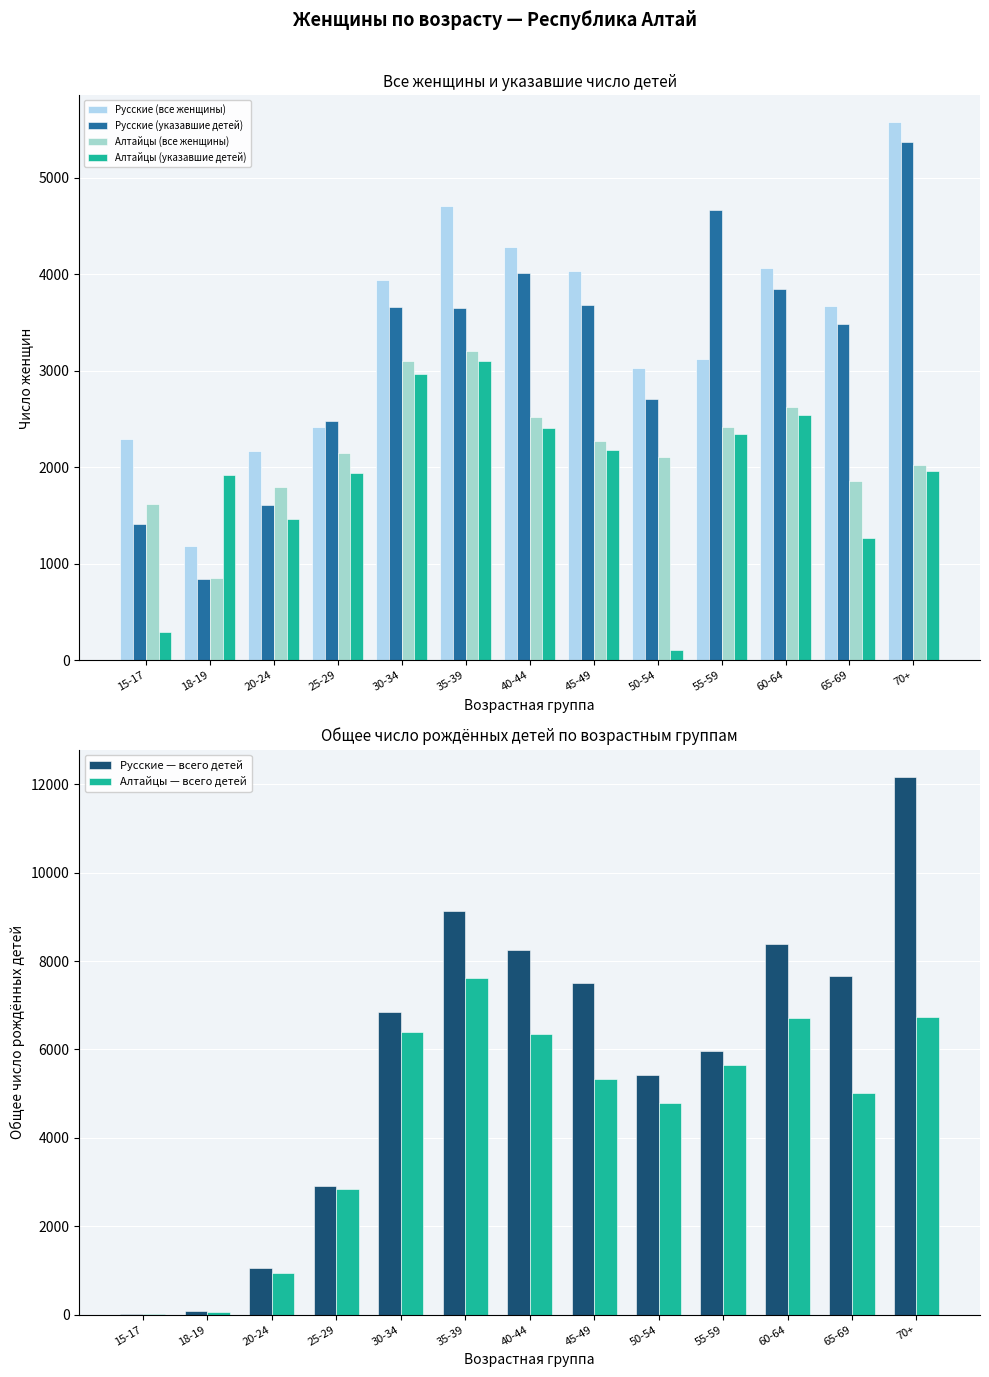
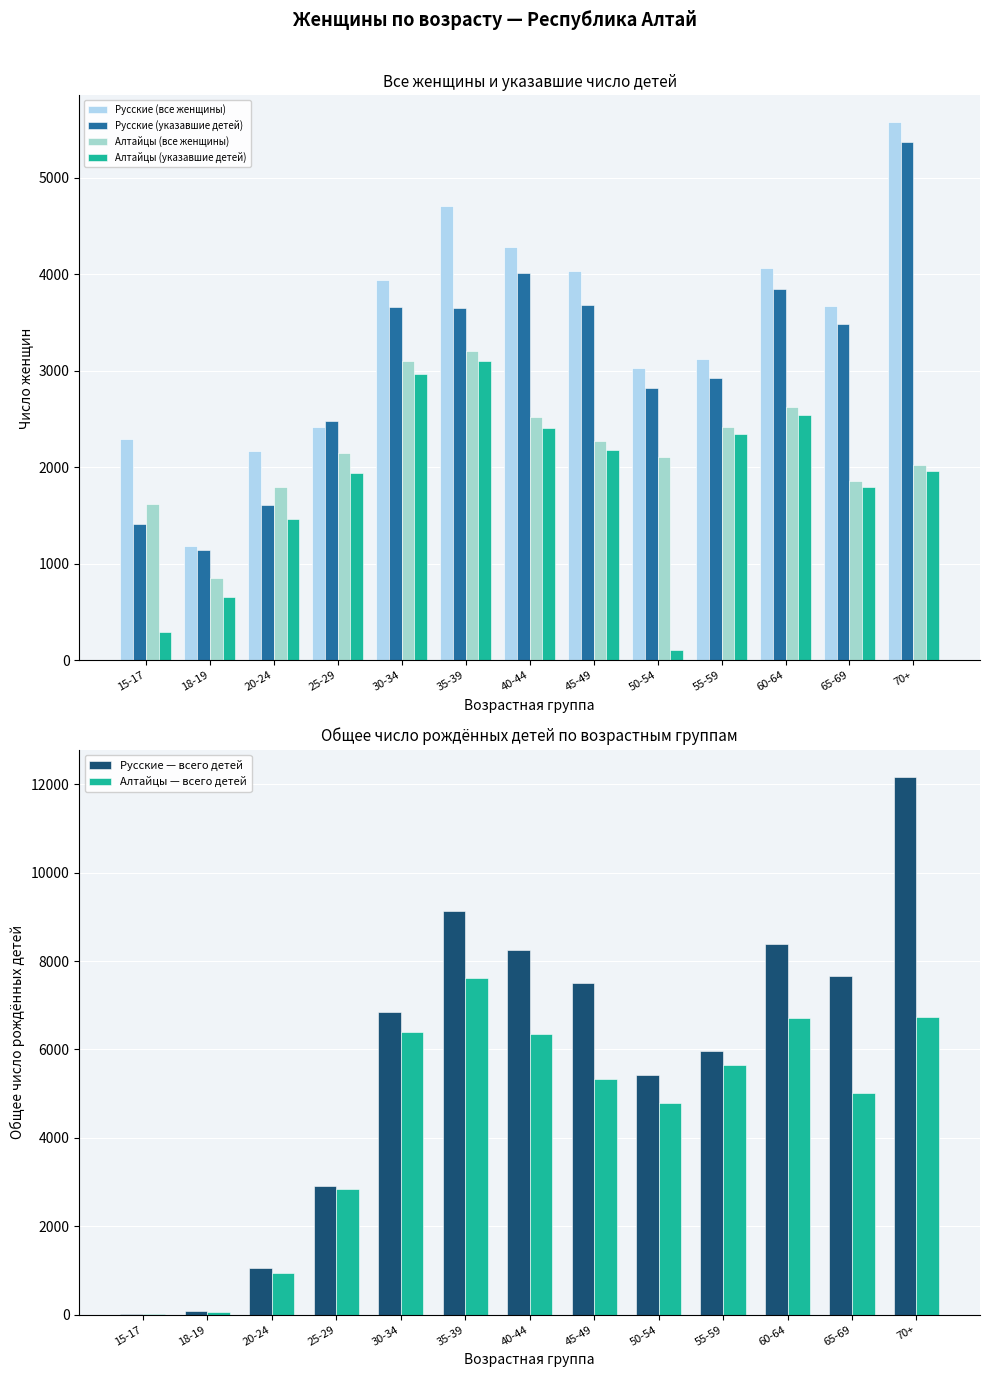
  {
    "Все женщины и указавшие число детей": {
      "Русские (указавшие детей)": {
        "15-17": 1400,
-       "18-19": 800,
+       "18-19": 1100,
        "20-24": 1600,
        "25-29": 2500,
        "30-34": 3700,
        "35-39": 3700,
        "40-44": 4000,
        "45-49": 3700,
-       "50-54": 2700,
-       "55-59": 4700,
+       "50-54": 2800,
+       "55-59": 2900,
        "60-64": 3800,
        "65-69": 3500,
        "70+": 5400
      },
      "Алтайцы (указавшие детей)": {
        "15-17": 300,
-       "18-19": 1900,
+       "18-19": 700,
        "20-24": 1500,
        "25-29": 1900,
        "30-34": 3000,
        "35-39": 3100,
        "40-44": 2400,
        "45-49": 2200,
        "50-54": 100,
        "55-59": 2300,
        "60-64": 2500,
-       "65-69": 1300,
+       "65-69": 1800,
        "70+": 2000
      }
    },
    "Общее число рождённых детей по возрастным группам": {
      "Русские — всего детей": {
        "18-19": 100,
        "20-24": 1000,
        "25-29": 2900,
        "30-34": 6900,
        "35-39": 9100,
        "40-44": 8200,
        "45-49": 7500,
        "50-54": 5400,
        "55-59": 6000,
        "60-64": 8400,
        "65-69": 7700,
        "70+": 12200
      },
      "Алтайцы — всего детей": {
        "20-24": 900,
        "25-29": 2900,
        "30-34": 6400,
        "35-39": 7600,
        "40-44": 6300,
        "45-49": 5300,
        "50-54": 4800,
        "55-59": 5600,
        "60-64": 6700,
        "65-69": 5000,
        "70+": 6700
      }
    }
  }
